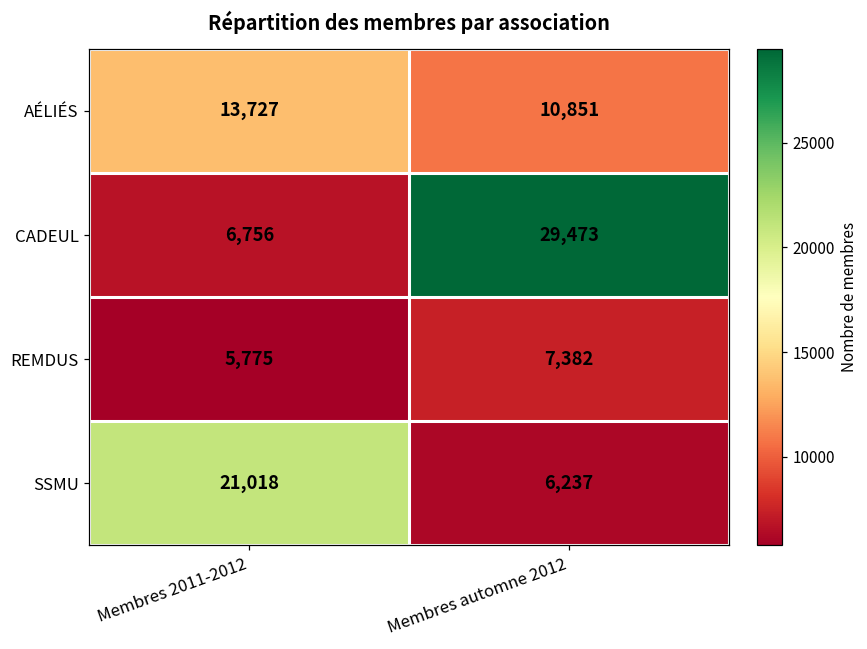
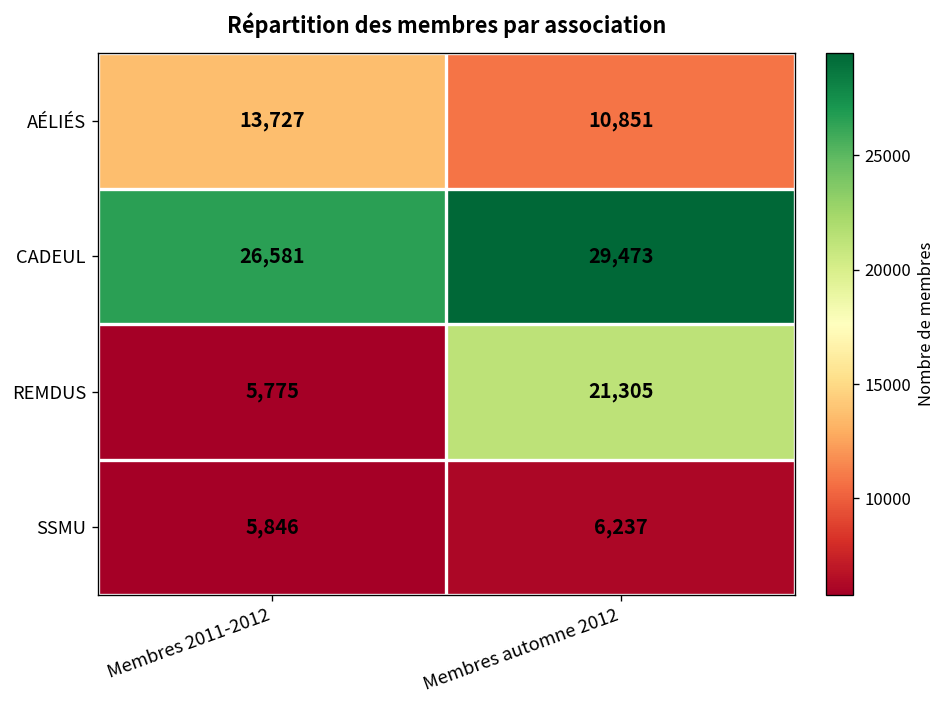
  {
    "AÉLIÉS": {
      "Membres 2011-2012": "13,727",
      "Membres automne 2012": "10,851"
    },
    "CADEUL": {
-     "Membres 2011-2012": "6,756",
+     "Membres 2011-2012": "26,581",
      "Membres automne 2012": "29,473"
    },
    "REMDUS": {
      "Membres 2011-2012": "5,775",
-     "Membres automne 2012": "7,382"
+     "Membres automne 2012": "21,305"
    },
    "SSMU": {
-     "Membres 2011-2012": "21,018",
+     "Membres 2011-2012": "5,846",
      "Membres automne 2012": "6,237"
    }
  }
